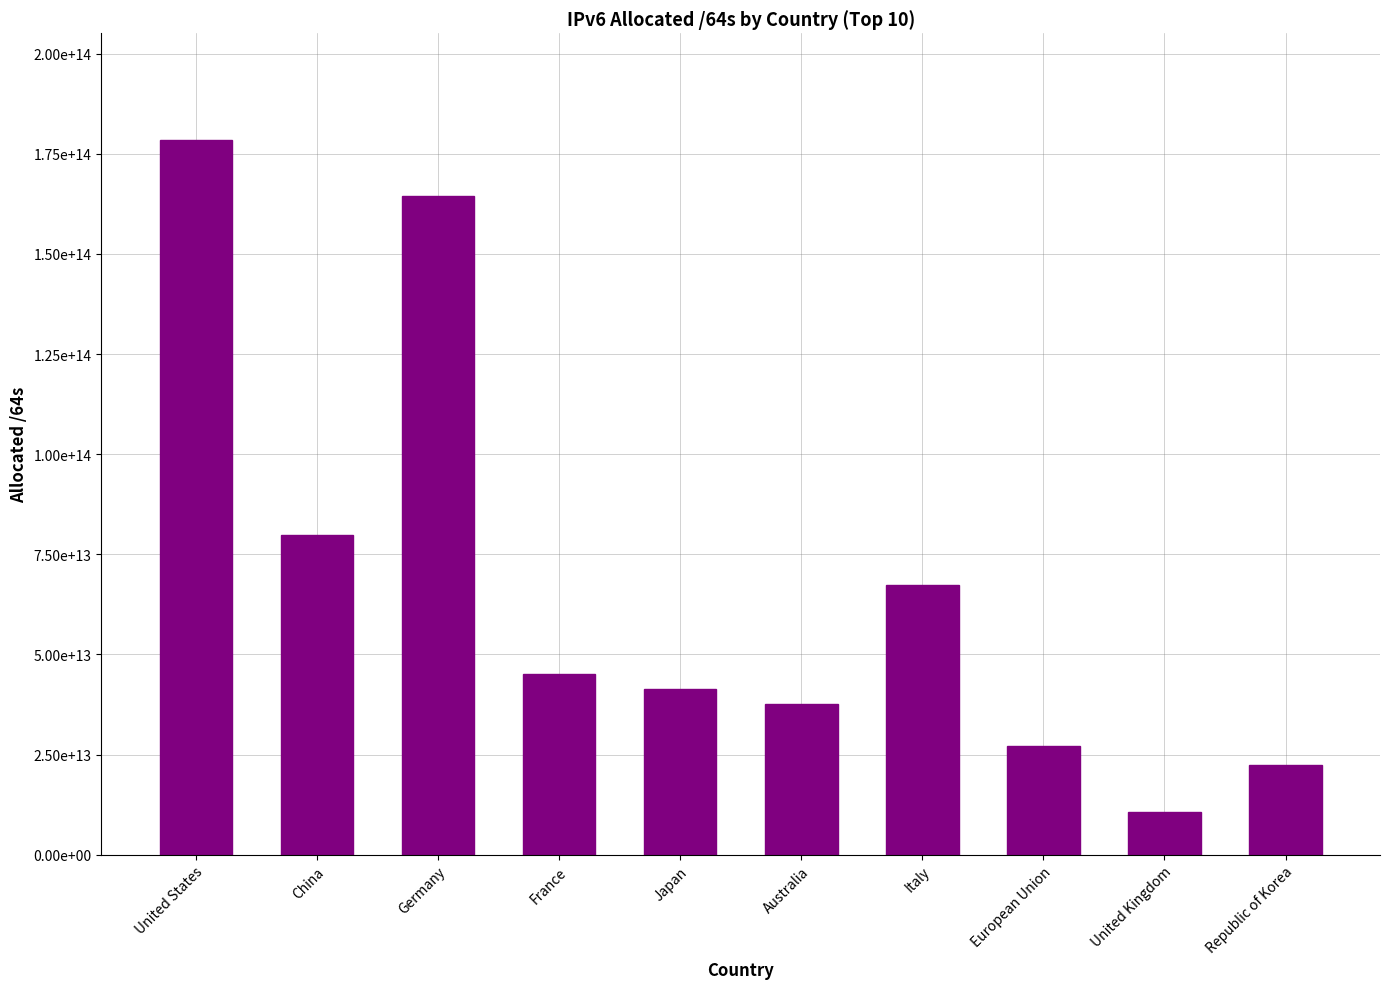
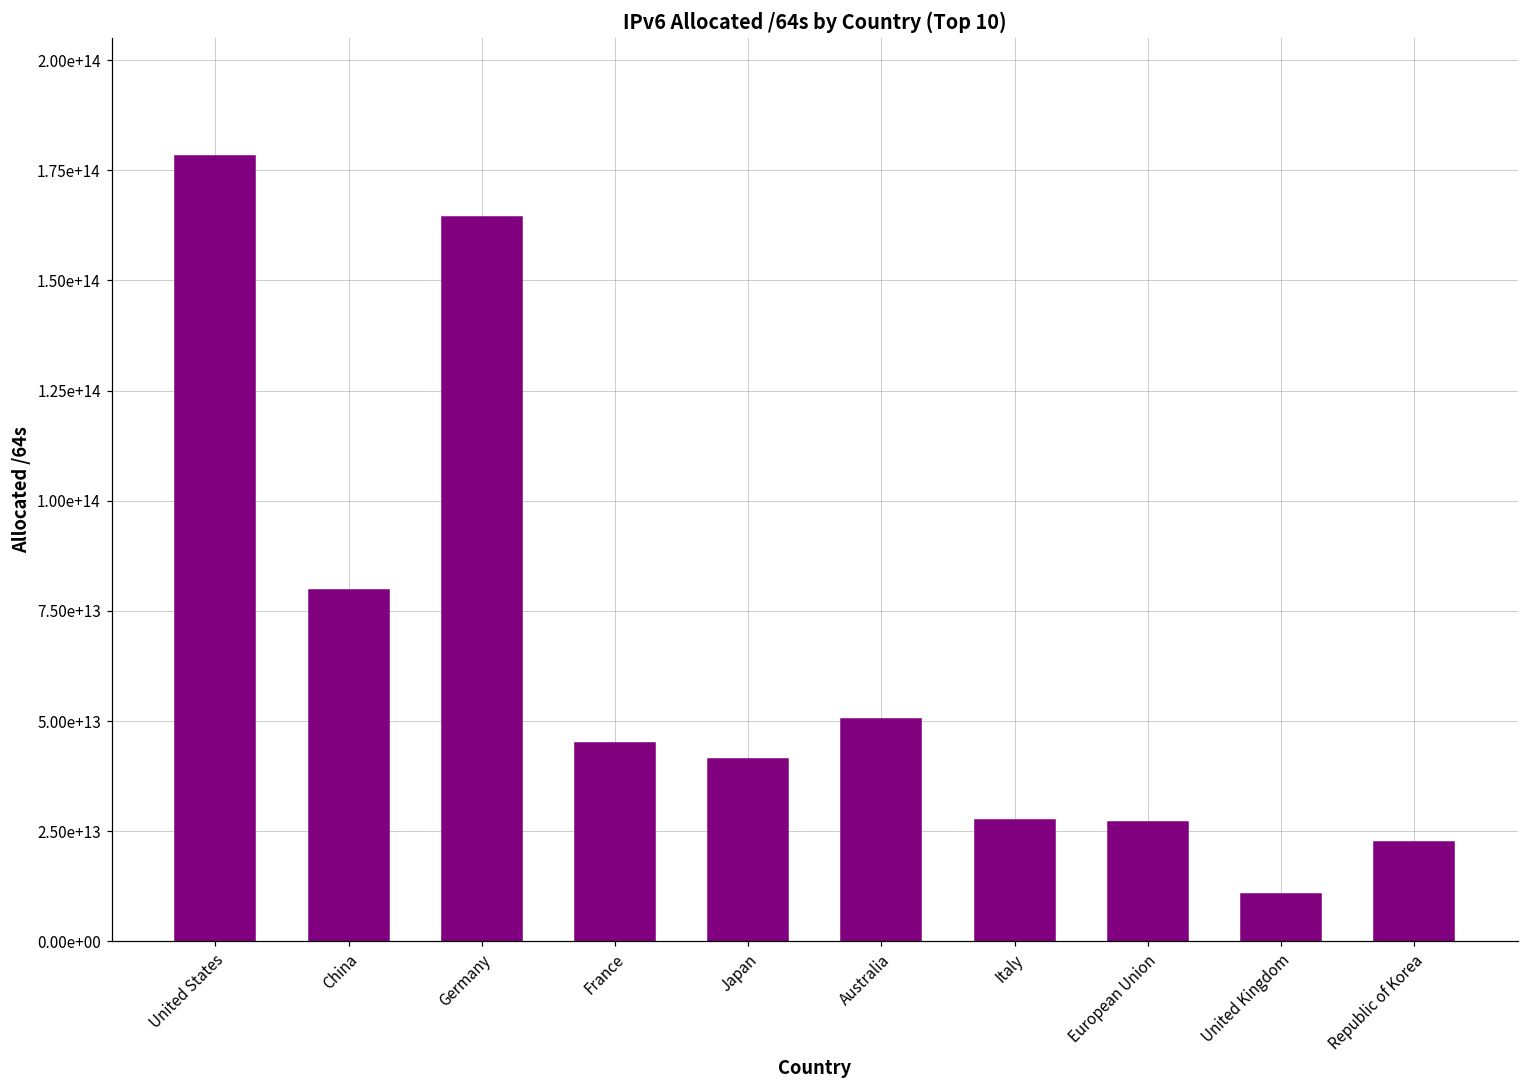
  {
    "United States": 178000000000000,
    "China": 80000000000000,
    "Germany": 164000000000000,
    "France": 45000000000000,
    "Japan": 41000000000000,
-   "Australia": 38000000000000,
-   "Italy": 67000000000000,
+   "Australia": 50000000000000,
+   "Italy": 28000000000000,
    "European Union": 27000000000000,
    "United Kingdom": 11000000000000,
    "Republic of Korea": 23000000000000
  }
